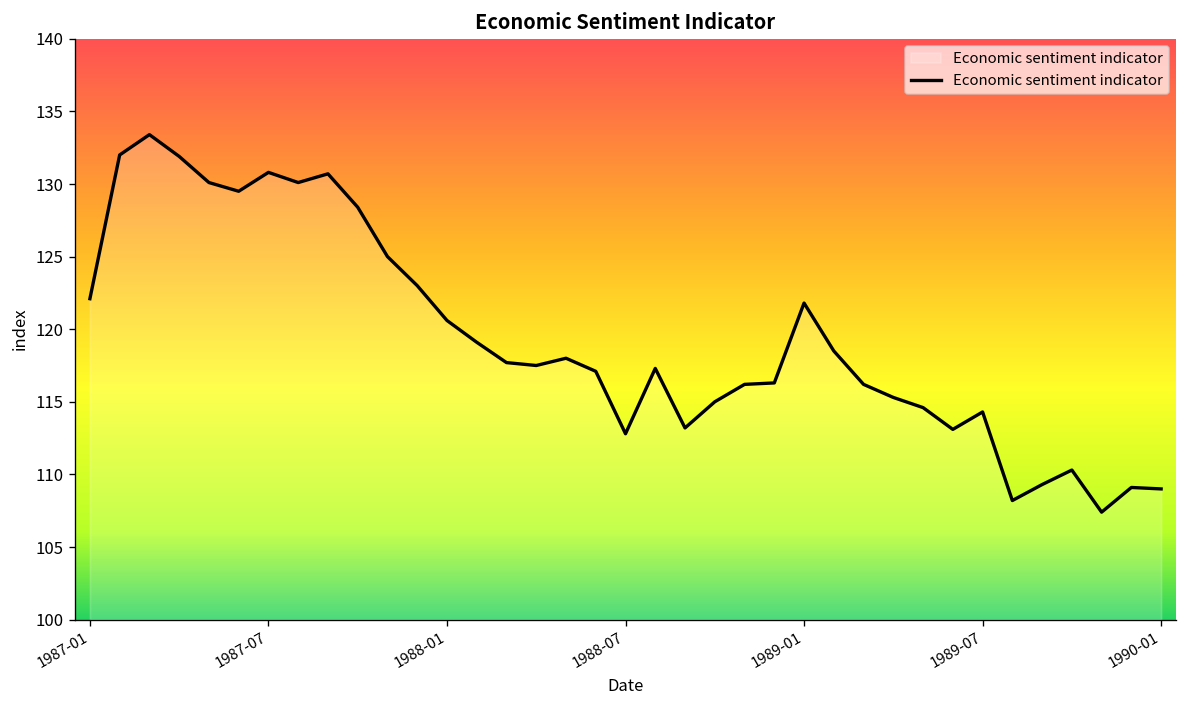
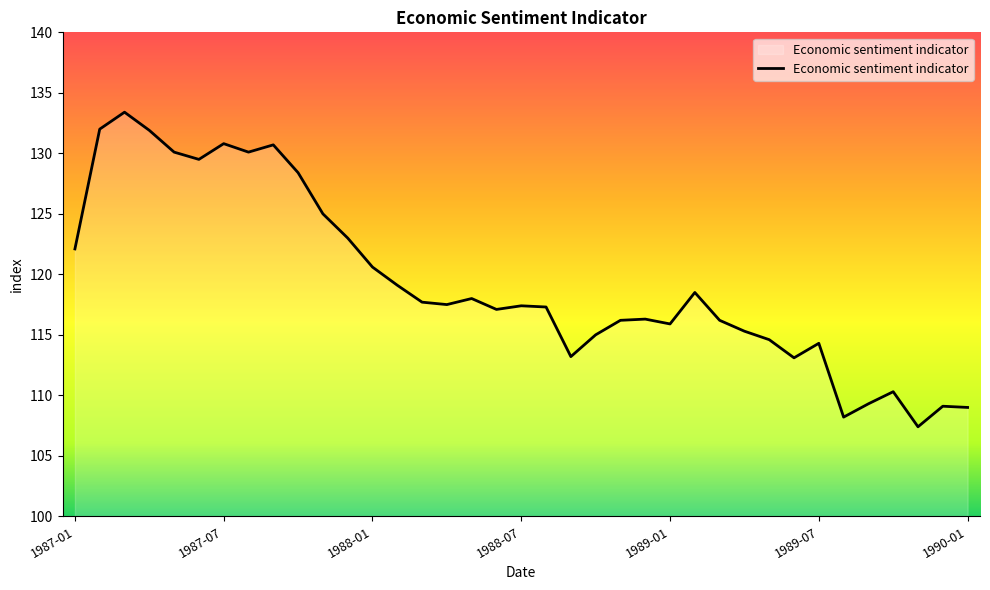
  {
    "1987-01": 122.1,
    "1987-07": 130.8,
    "1988-01": 120.6,
-   "1988-07": 112.8,
-   "1989-01": 121.8,
+   "1988-07": 117.4,
+   "1989-01": 115.9,
    "1989-07": 114.3,
    "1990-01": 109.0
  }
